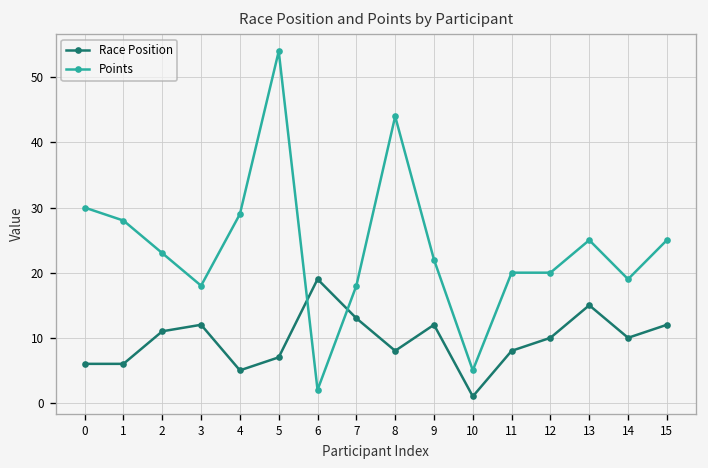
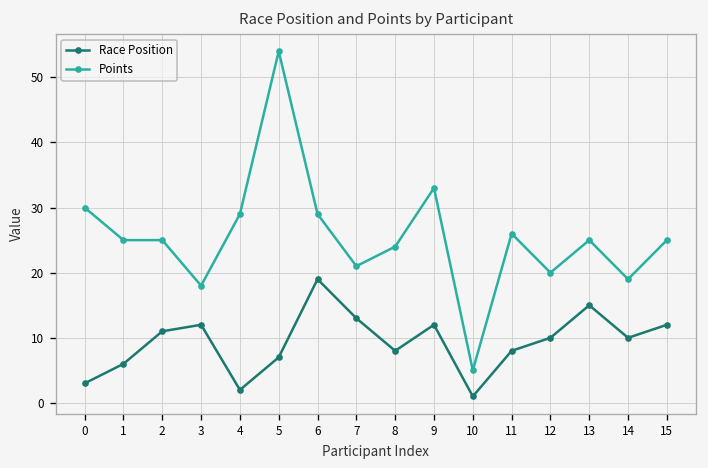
  {
    "Race Position": {
-     "0": 6,
+     "0": 3,
      "1": 6,
      "2": 11,
      "3": 12,
-     "4": 5,
+     "4": 2,
      "5": 7,
      "6": 19,
      "7": 13,
      "8": 8,
      "9": 12,
      "10": 1,
      "11": 8,
      "12": 10,
      "13": 15,
      "14": 10,
      "15": 12
    },
    "Points": {
      "0": 30,
-     "1": 28,
-     "2": 23,
+     "1": 25,
+     "2": 25,
      "3": 18,
      "4": 29,
      "5": 54,
-     "6": 2,
-     "7": 18,
-     "8": 44,
-     "9": 22,
+     "6": 29,
+     "7": 21,
+     "8": 24,
+     "9": 33,
      "10": 5,
-     "11": 20,
+     "11": 26,
      "12": 20,
      "13": 25,
      "14": 19,
      "15": 25
    }
  }
